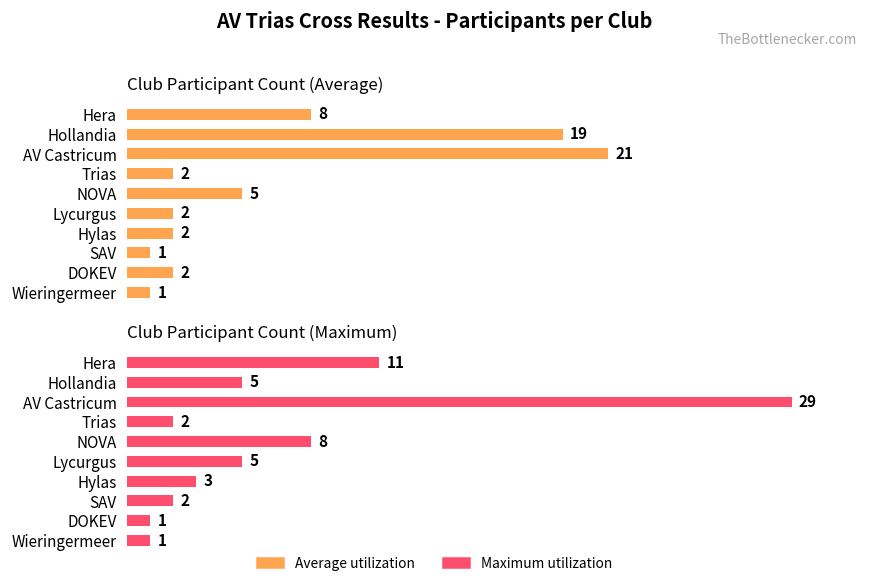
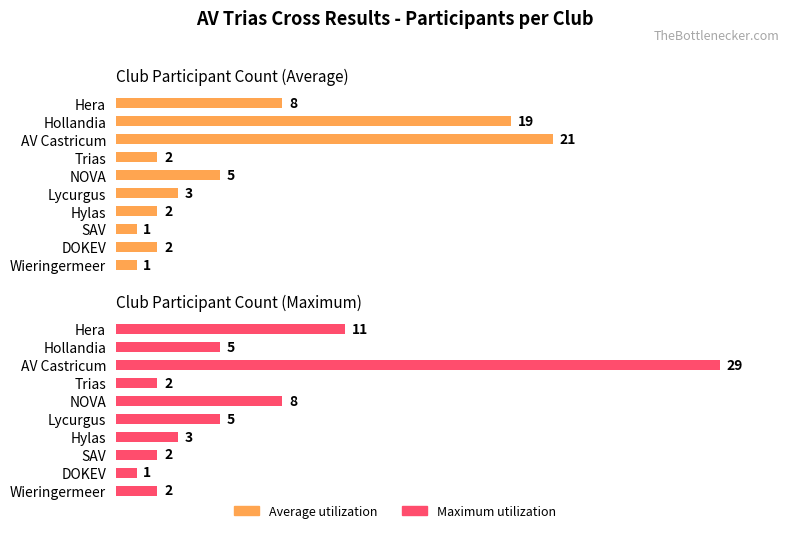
  {
    "Club Participant Count (Average)": {
      "Hera": 8,
      "Hollandia": 19,
      "AV Castricum": 21,
      "Trias": 2,
      "NOVA": 5,
-     "Lycurgus": 2,
+     "Lycurgus": 3,
      "Hylas": 2,
      "SAV": 1,
      "DOKEV": 2,
      "Wieringermeer": 1
    },
    "Club Participant Count (Maximum)": {
      "Hera": 11,
      "Hollandia": 5,
      "AV Castricum": 29,
      "Trias": 2,
      "NOVA": 8,
      "Lycurgus": 5,
      "Hylas": 3,
      "SAV": 2,
      "DOKEV": 1,
-     "Wieringermeer": 1
+     "Wieringermeer": 2
    }
  }
